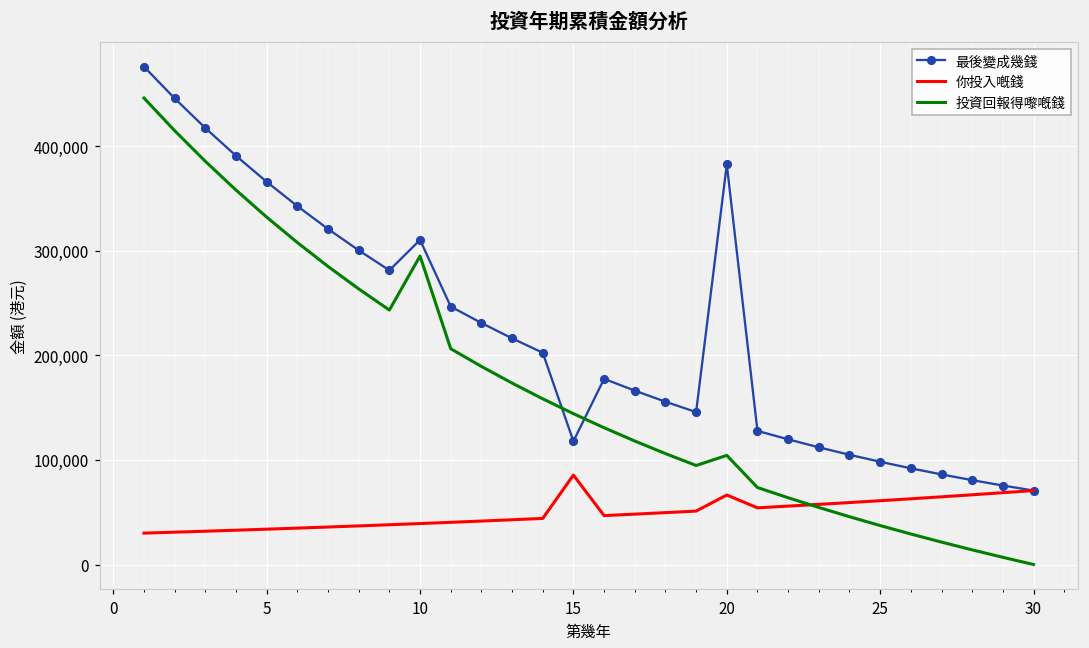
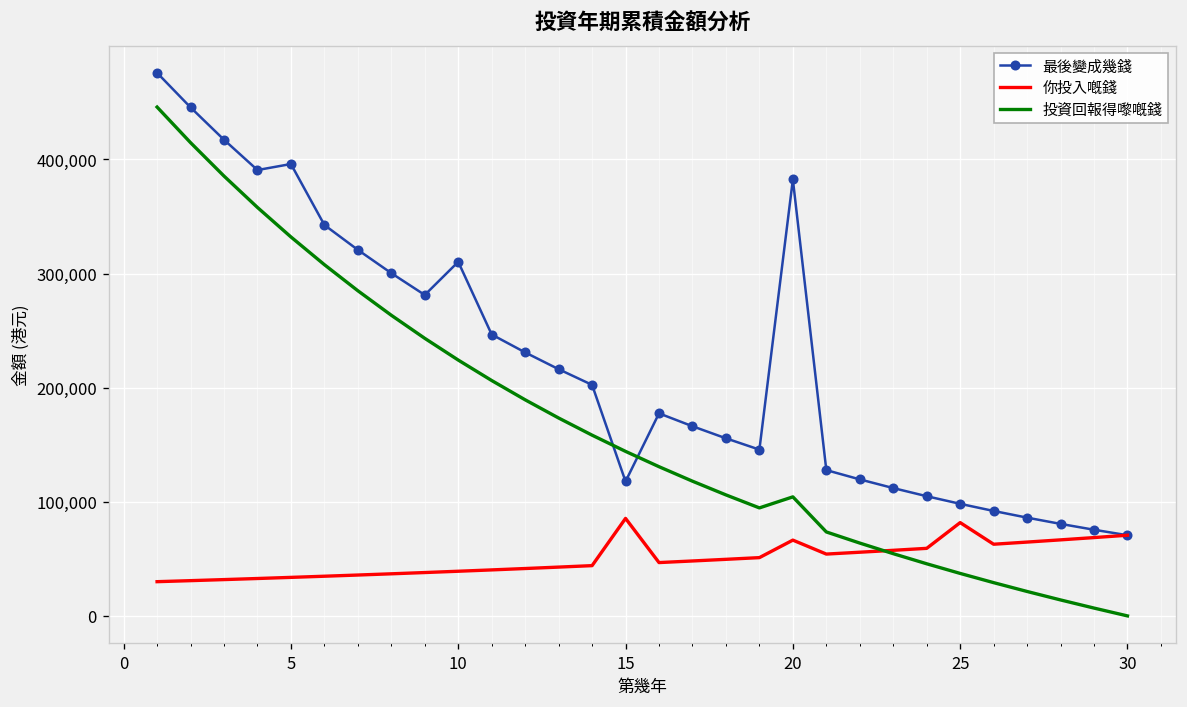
  {
    "最後變成幾錢": {
-     "5": "370,000",
+     "5": "400,000",
      "10": "310,000",
      "15": "120,000",
      "20": "380,000",
      "25": "100,000"
    },
    "你投入嘅錢": {
      "5": "30,000",
      "10": "40,000",
      "15": "90,000",
      "20": "70,000",
-     "25": "60,000"
+     "25": "80,000"
    },
    "投資回報得嚟嘅錢": {
      "5": "330,000",
-     "10": "290,000",
+     "10": "220,000",
      "15": "140,000",
      "20": "100,000",
      "25": "40,000",
      "30": "0"
    }
  }
